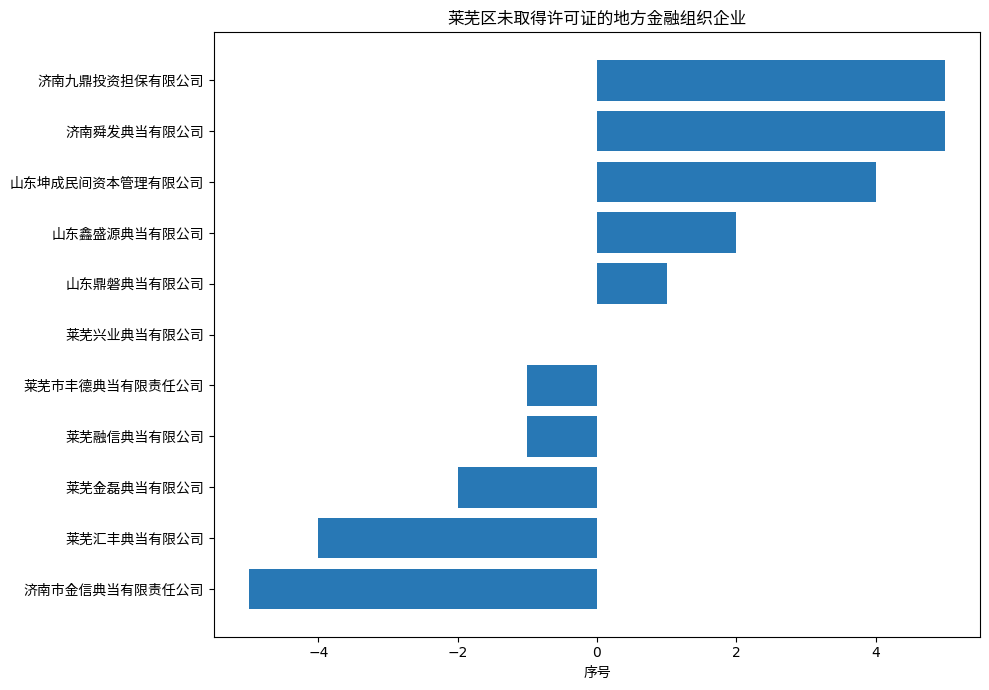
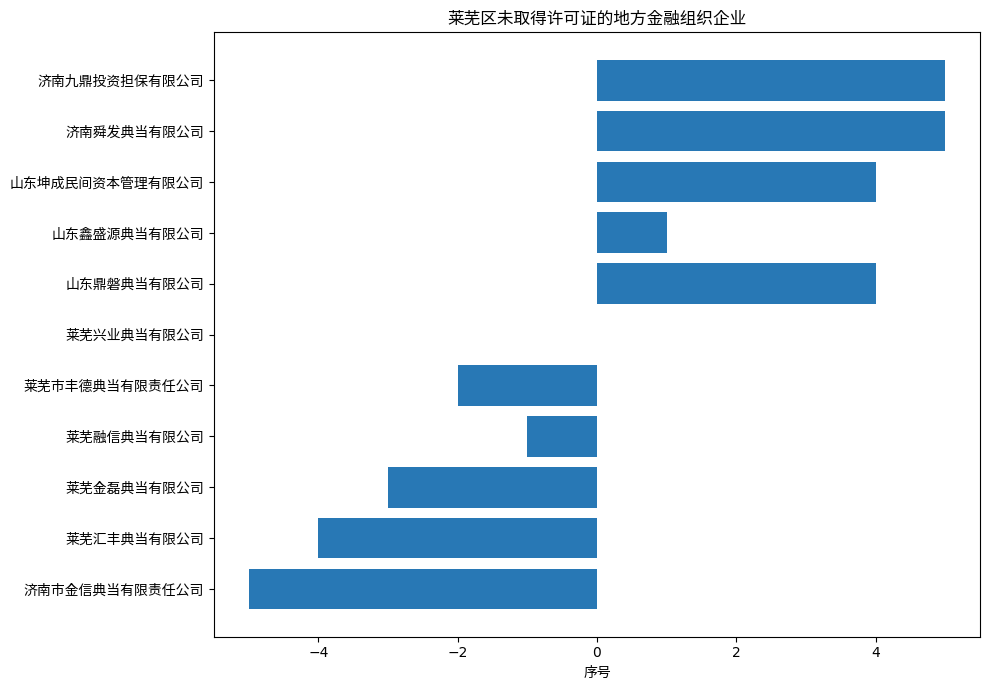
  {
    "济南九鼎投资担保有限公司": 5.0,
    "济南舜发典当有限公司": 5.0,
    "山东坤成民间资本管理有限公司": 4.0,
-   "山东鑫盛源典当有限公司": 2.0,
-   "山东鼎磐典当有限公司": 1.0,
+   "山东鑫盛源典当有限公司": 1.0,
+   "山东鼎磐典当有限公司": 4.0,
    "莱芜兴业典当有限公司": 0.0,
-   "莱芜市丰德典当有限责任公司": -1.0,
+   "莱芜市丰德典当有限责任公司": -2.0,
    "莱芜融信典当有限公司": -1.0,
-   "莱芜金磊典当有限公司": -2.0,
+   "莱芜金磊典当有限公司": -3.0,
    "莱芜汇丰典当有限公司": -4.0,
    "济南市金信典当有限责任公司": -5.0
  }
